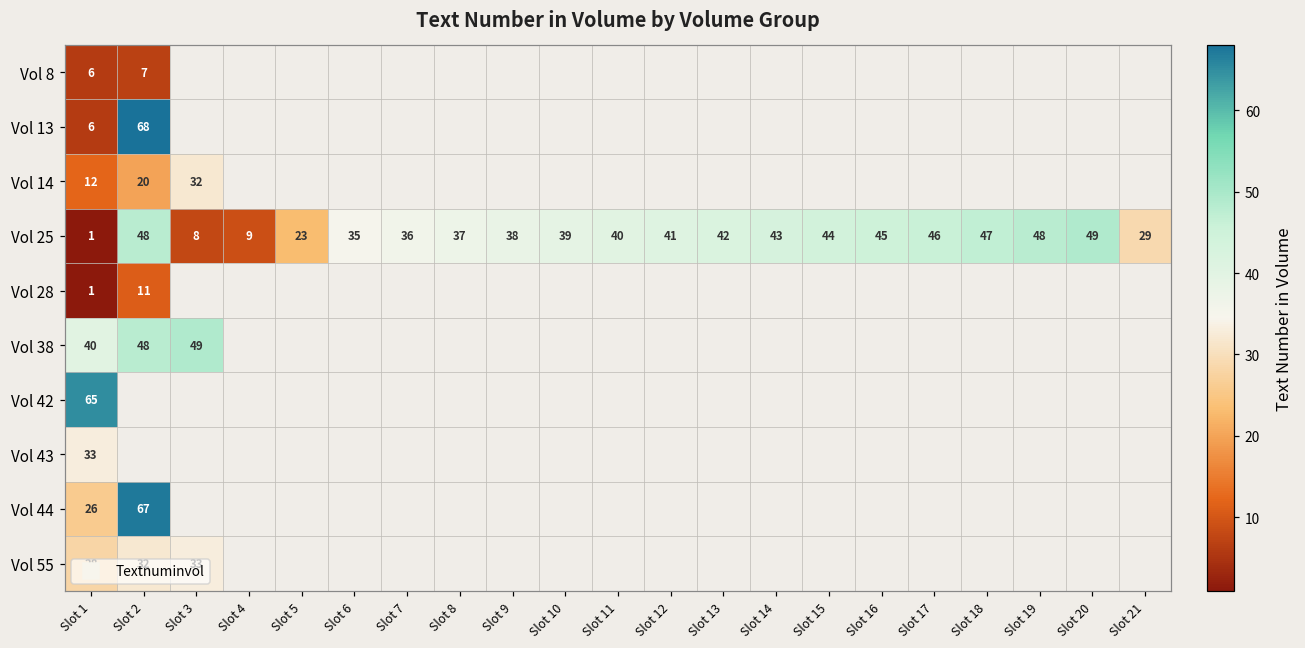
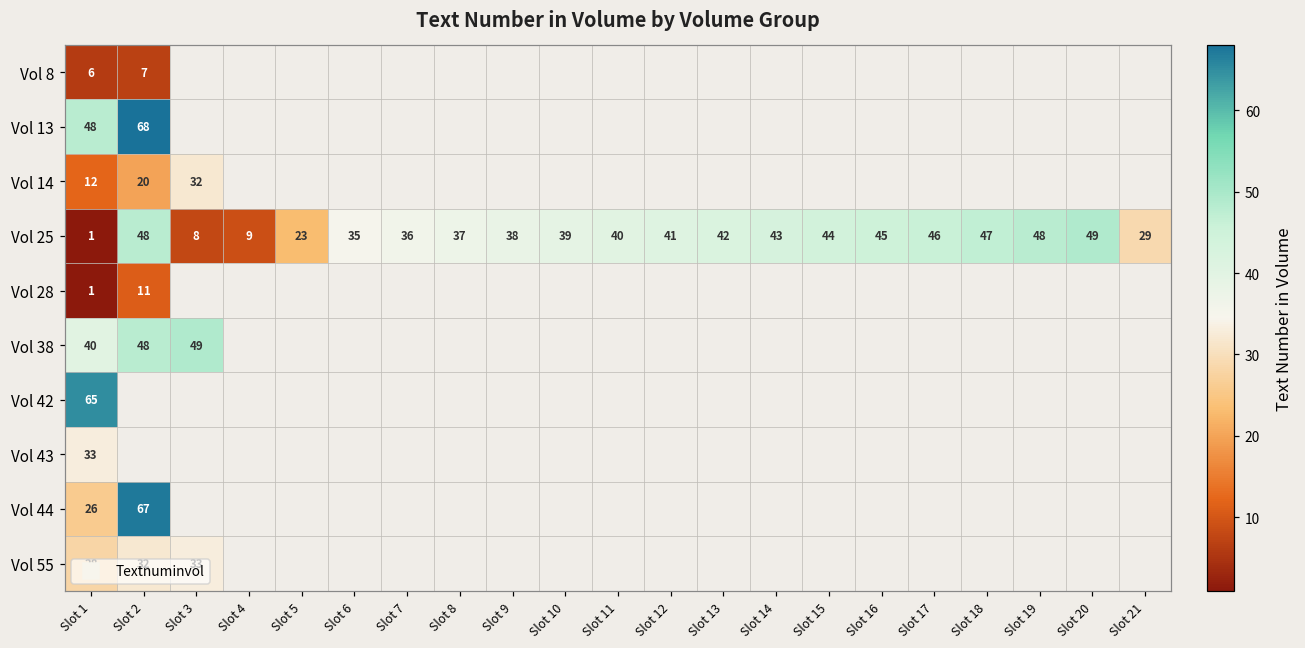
  {
    "Vol 8": {
      "Slot 1": 6,
      "Slot 2": 7
    },
    "Vol 13": {
-     "Slot 1": 6,
+     "Slot 1": 48,
      "Slot 2": 68
    },
    "Vol 14": {
      "Slot 1": 12,
      "Slot 2": 20,
      "Slot 3": 32
    },
    "Vol 25": {
      "Slot 1": 1,
      "Slot 2": 48,
      "Slot 3": 8,
      "Slot 4": 9,
      "Slot 5": 23,
      "Slot 6": 35,
      "Slot 7": 36,
      "Slot 8": 37,
      "Slot 9": 38,
      "Slot 10": 39,
      "Slot 11": 40,
      "Slot 12": 41,
      "Slot 13": 42,
      "Slot 14": 43,
      "Slot 15": 44,
      "Slot 16": 45,
      "Slot 17": 46,
      "Slot 18": 47,
      "Slot 19": 48,
      "Slot 20": 49,
      "Slot 21": 29
    },
    "Vol 28": {
      "Slot 1": 1,
      "Slot 2": 11
    },
    "Vol 38": {
      "Slot 1": 40,
      "Slot 2": 48,
      "Slot 3": 49
    },
    "Vol 42": {
      "Slot 1": 65
    },
    "Vol 43": {
      "Slot 1": 33
    },
    "Vol 44": {
      "Slot 1": 26,
      "Slot 2": 67
    }
  }
